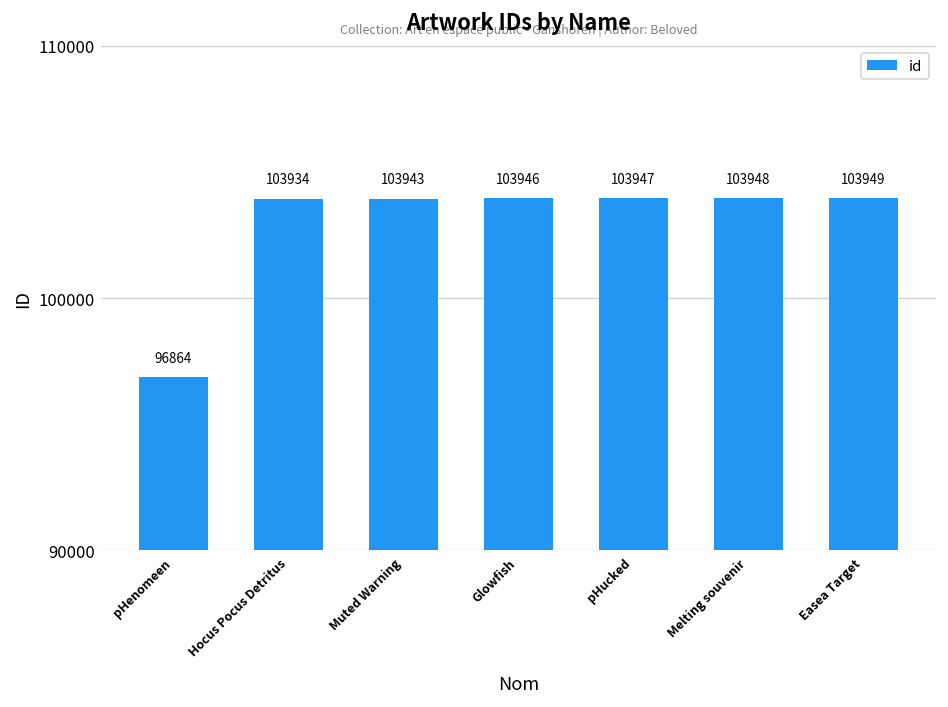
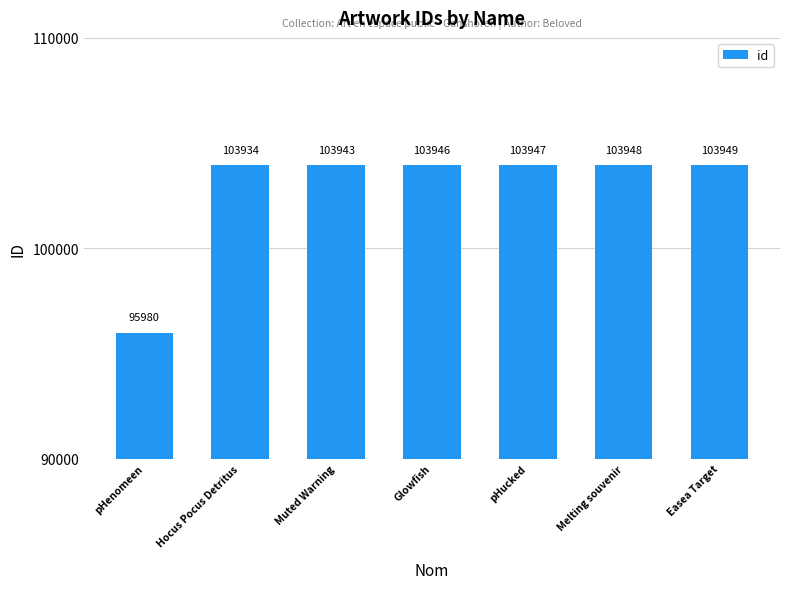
  {
-   "pHenomeen": 96864,
+   "pHenomeen": 95980,
    "Hocus Pocus Detritus": 103934,
    "Muted Warning": 103943,
    "Glowfish": 103946,
    "pHucked": 103947,
    "Melting souvenir": 103948,
    "Easea Target": 103949
  }
